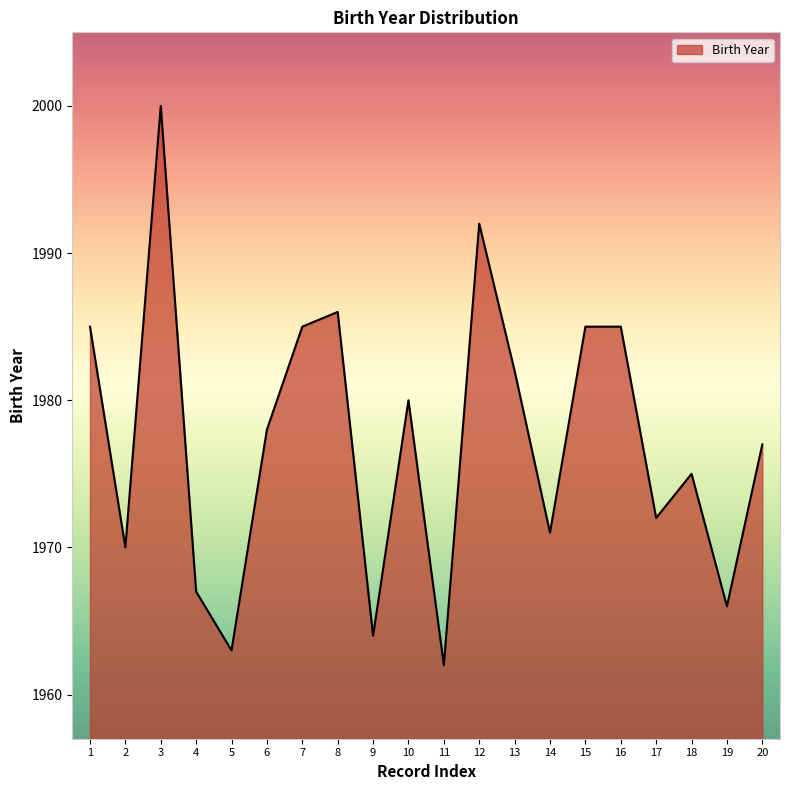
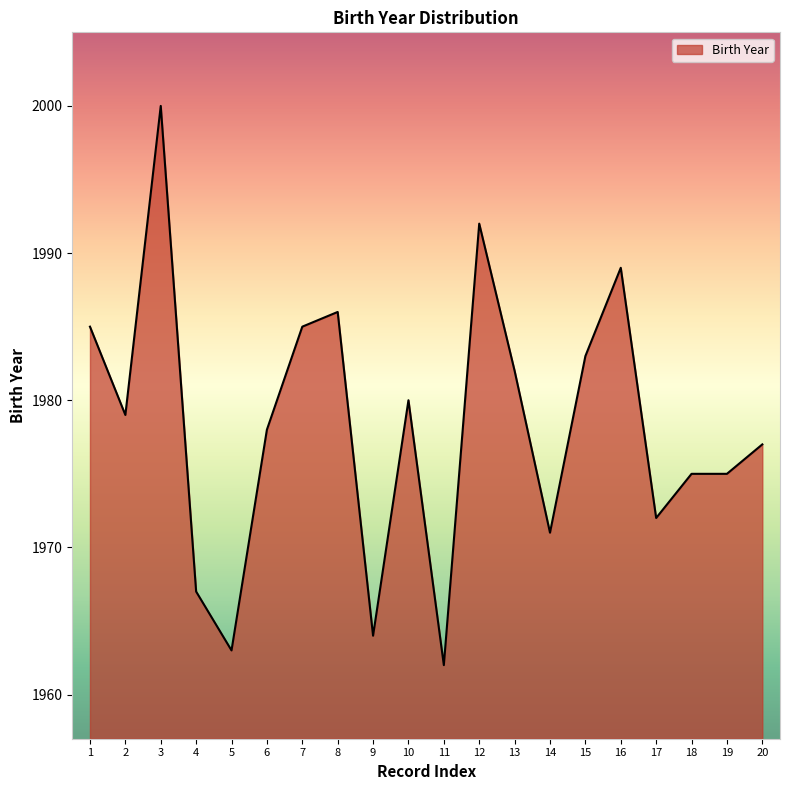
  {
    "1": 1985,
-   "2": 1970,
+   "2": 1979,
    "3": 2000,
    "4": 1967,
    "5": 1963,
    "6": 1978,
    "7": 1985,
    "8": 1986,
    "9": 1964,
    "10": 1980,
    "11": 1962,
    "12": 1992,
    "13": 1982,
    "14": 1971,
-   "15": 1985,
-   "16": 1985,
+   "15": 1983,
+   "16": 1989,
    "17": 1972,
    "18": 1975,
-   "19": 1966,
+   "19": 1975,
    "20": 1977
  }
